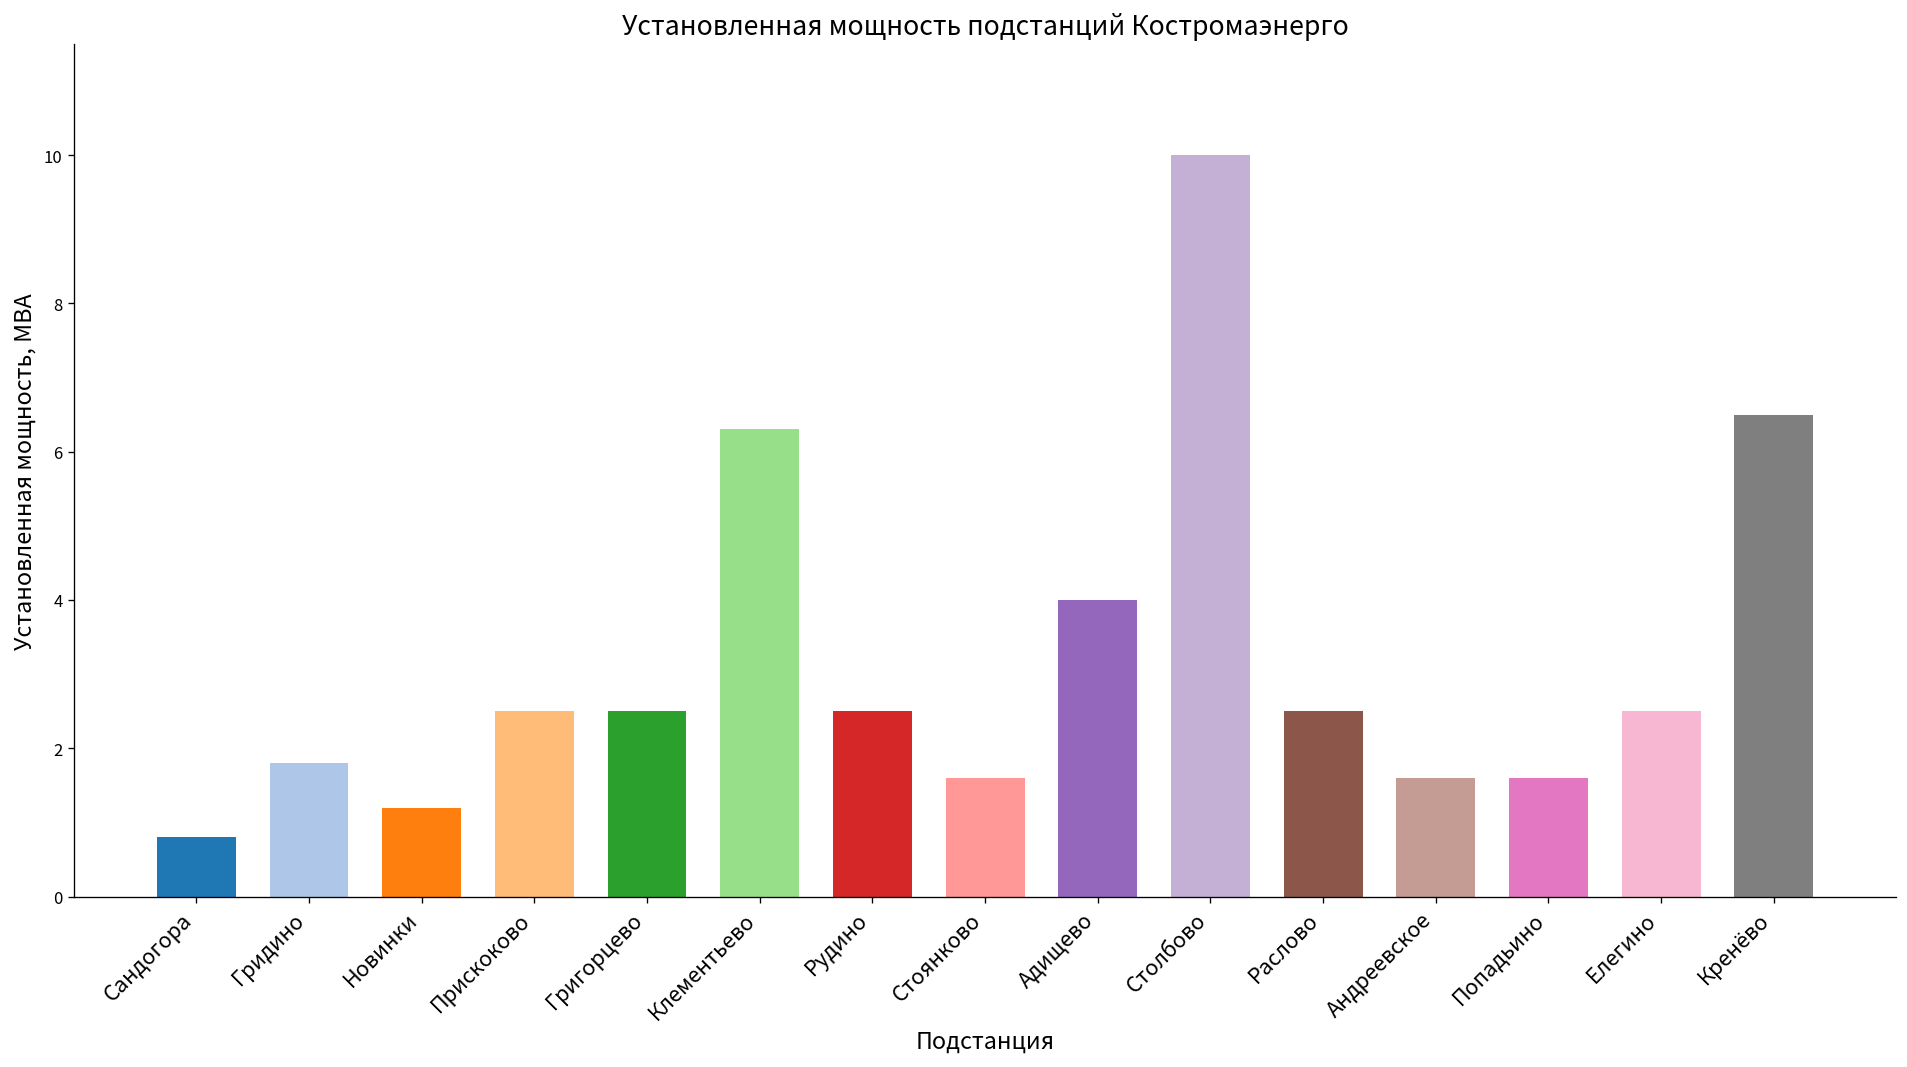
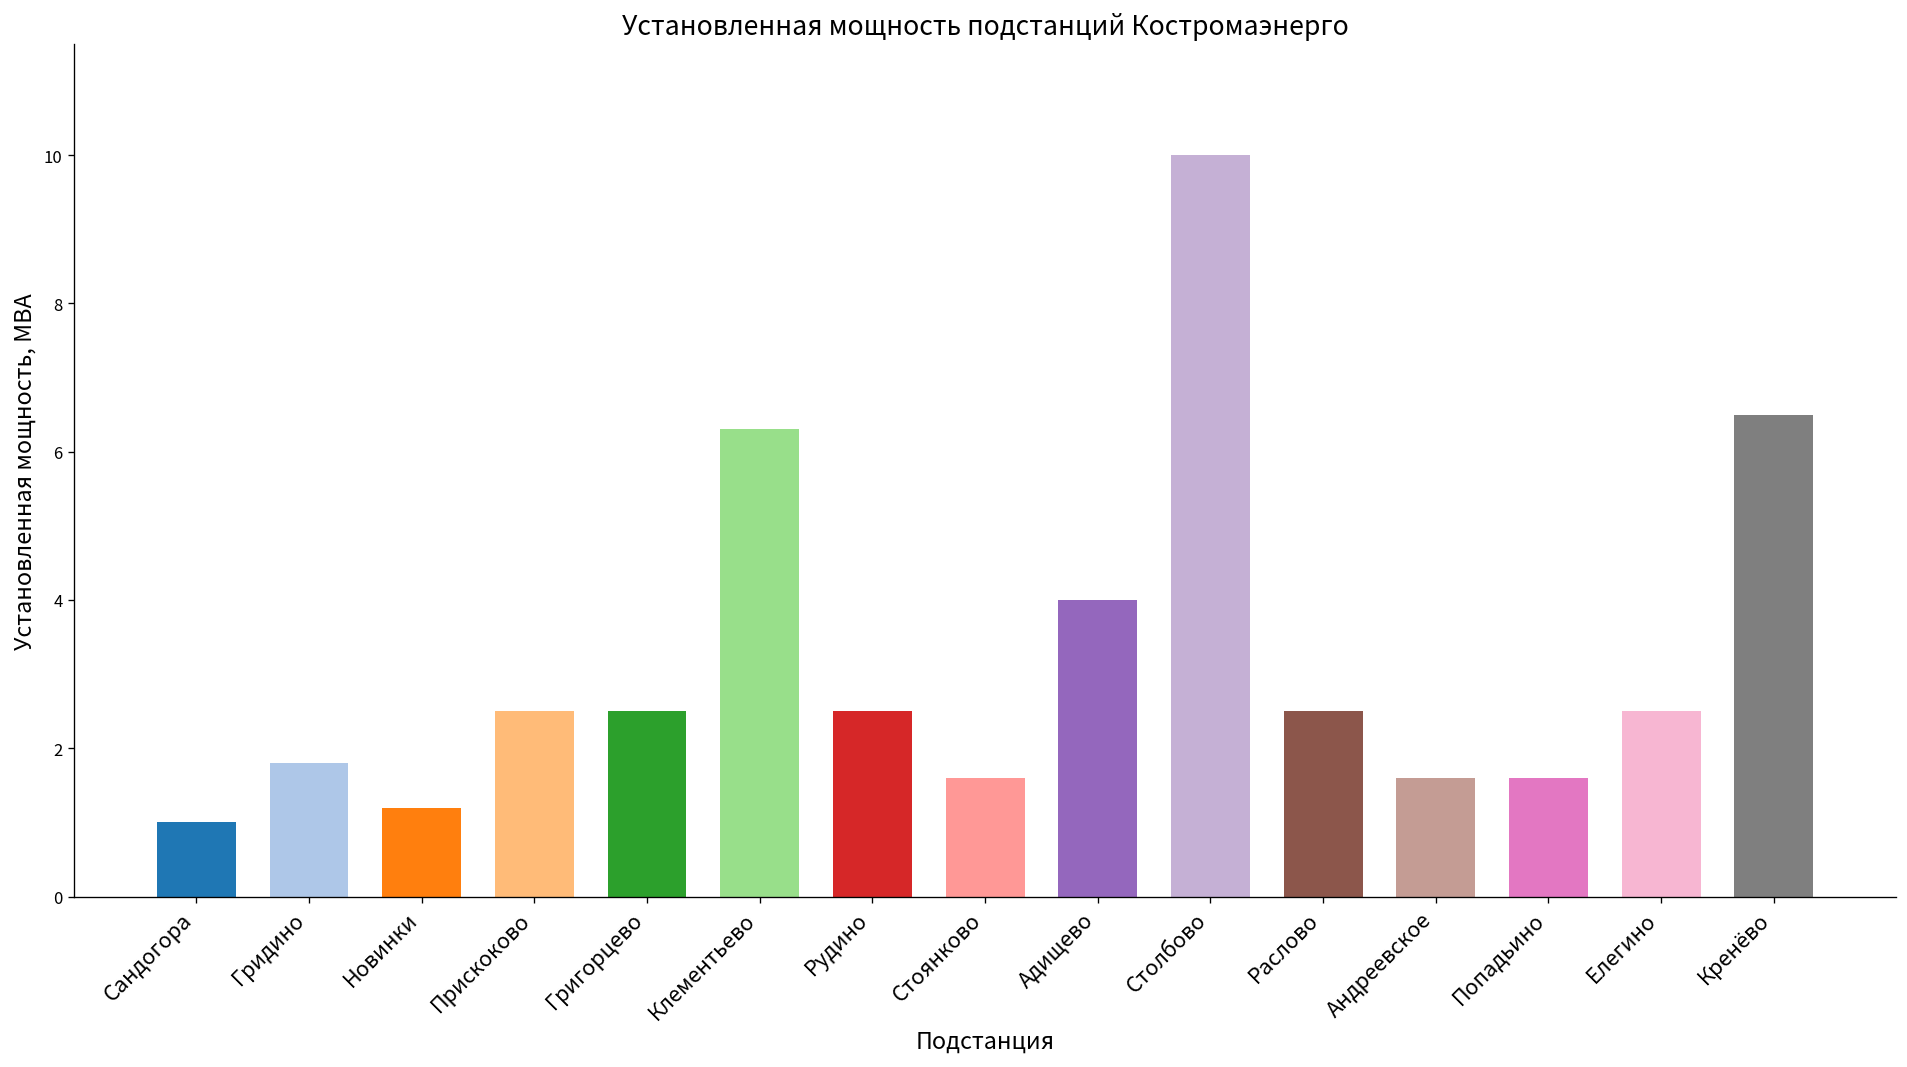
  {
-   "Сандогора": 0.8,
+   "Сандогора": 1.0,
    "Гридино": 1.8,
    "Новинки": 1.2,
    "Прискоково": 2.5,
    "Григорцево": 2.5,
    "Клементьево": 6.3,
    "Рудино": 2.5,
    "Стоянково": 1.6,
    "Адищево": 4.0,
    "Столбово": 10.0,
    "Раслово": 2.5,
    "Андреевское": 1.6,
    "Попадьино": 1.6,
    "Елегино": 2.5,
    "Кренёво": 6.5
  }
